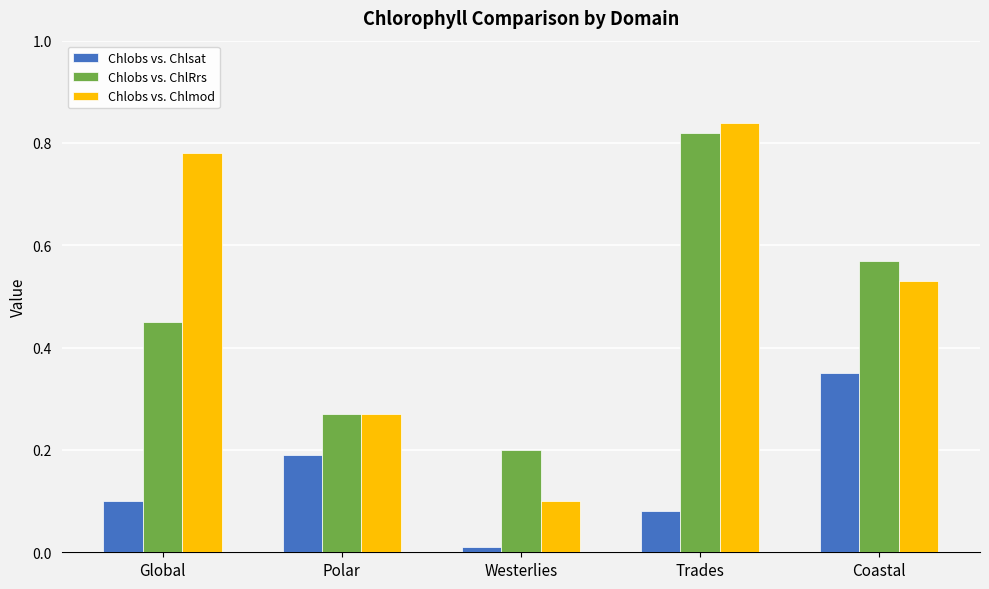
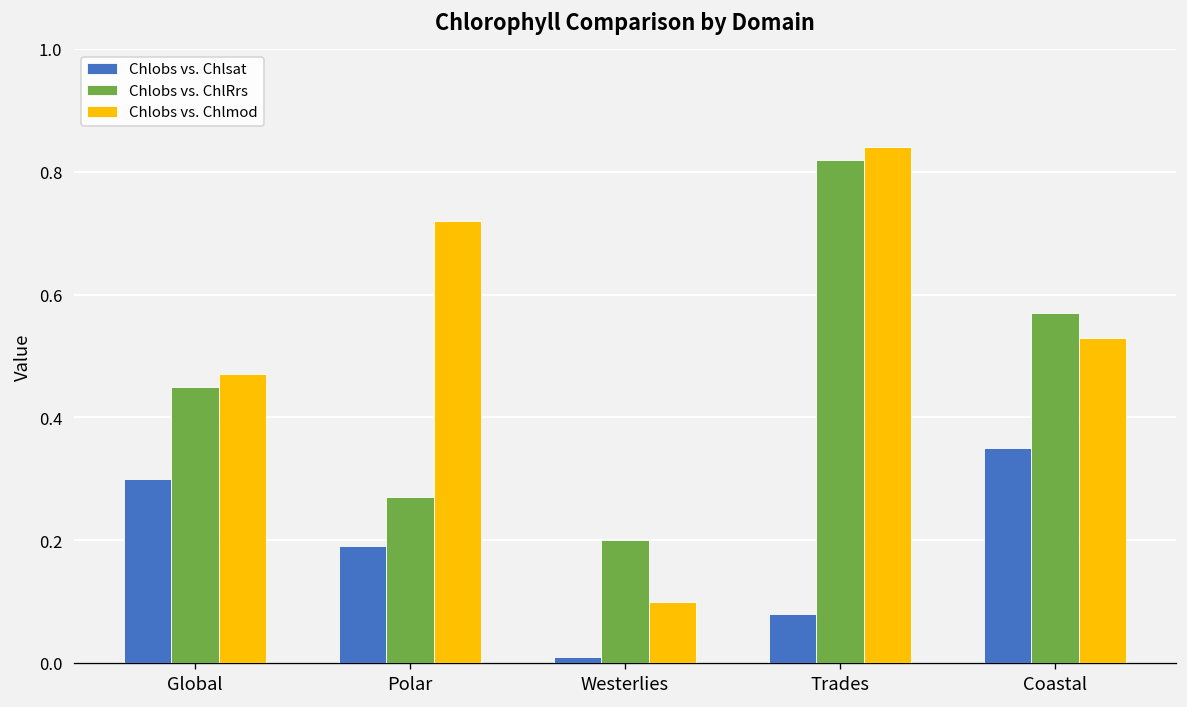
  {
    "Chlobs vs. Chlsat": {
-     "Global": 0.1,
+     "Global": 0.3,
      "Polar": 0.19,
      "Westerlies": 0.01,
      "Trades": 0.08,
      "Coastal": 0.35
    },
    "Chlobs vs. ChlRrs": {
      "Global": 0.45,
      "Polar": 0.27,
      "Westerlies": 0.20,
      "Trades": 0.82,
      "Coastal": 0.57
    },
    "Chlobs vs. Chlmod": {
-     "Global": 0.78,
-     "Polar": 0.27,
+     "Global": 0.47,
+     "Polar": 0.72,
      "Westerlies": 0.10,
      "Trades": 0.84,
      "Coastal": 0.53
    }
  }
